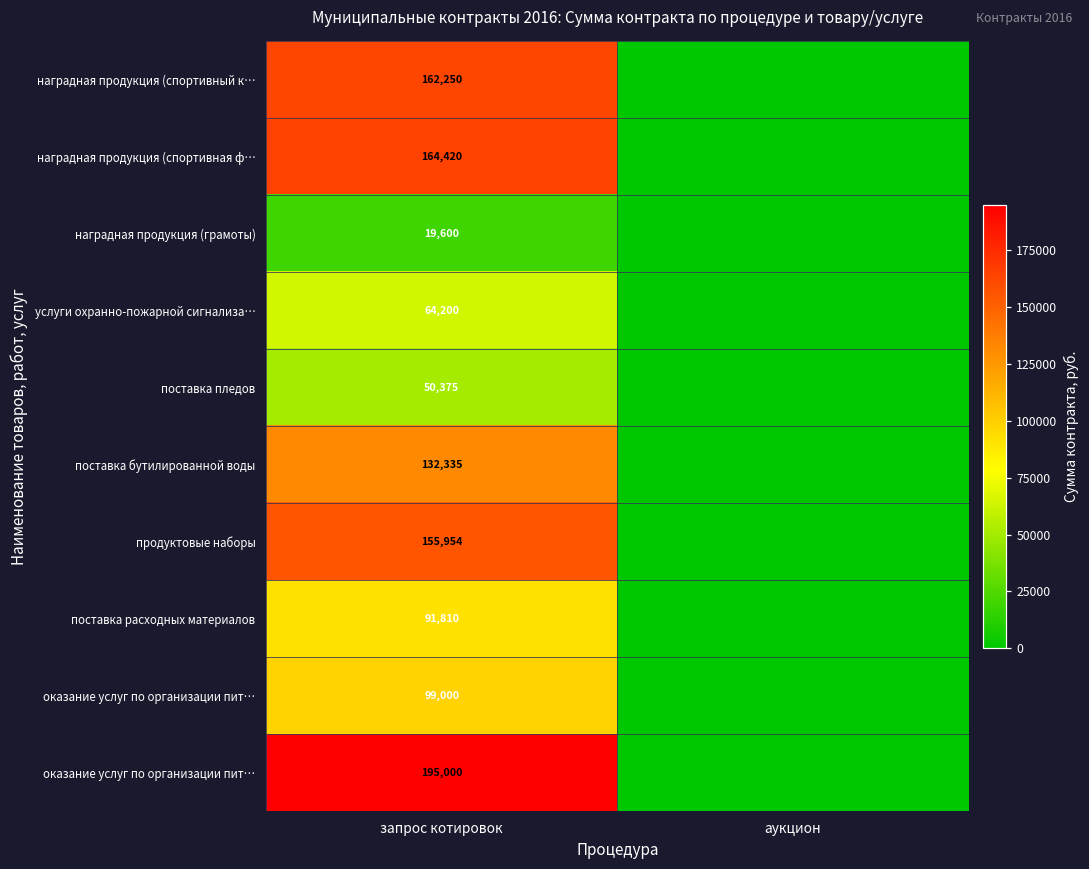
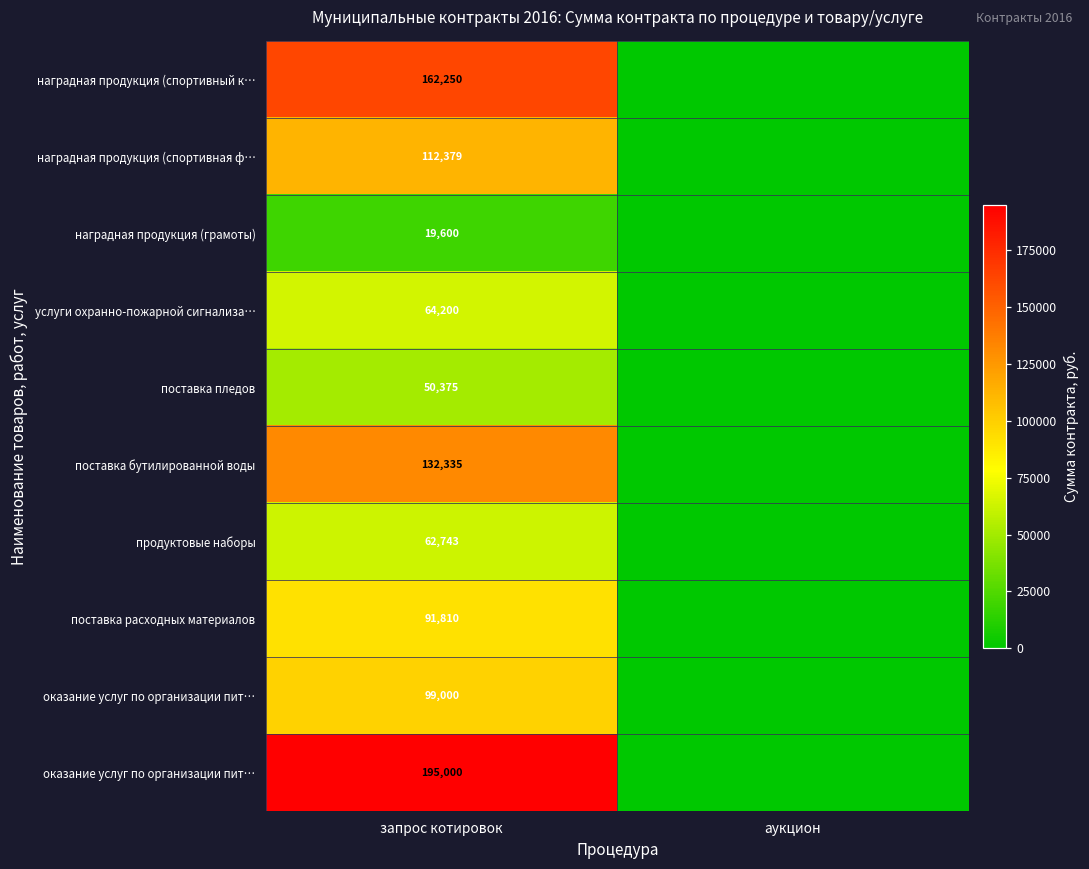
  {
    "наградная продукция (спортивный к…": {
      "запрос котировок": "162,250"
    },
    "наградная продукция (спортивная ф…": {
-     "запрос котировок": "164,420"
+     "запрос котировок": "112,379"
    },
    "наградная продукция (грамоты)": {
      "запрос котировок": "19,600"
    },
    "услуги охранно-пожарной сигнализа…": {
      "запрос котировок": "64,200"
    },
    "поставка пледов": {
      "запрос котировок": "50,375"
    },
    "поставка бутилированной воды": {
      "запрос котировок": "132,335"
    },
    "продуктовые наборы": {
-     "запрос котировок": "155,954"
+     "запрос котировок": "62,743"
    },
    "поставка расходных материалов": {
      "запрос котировок": "91,810"
    }
  }
